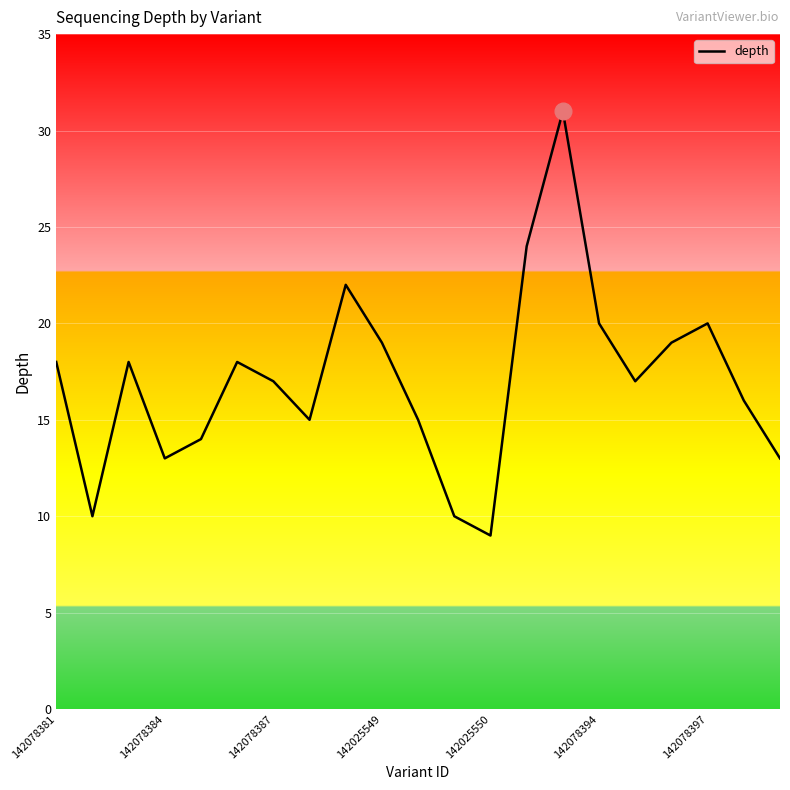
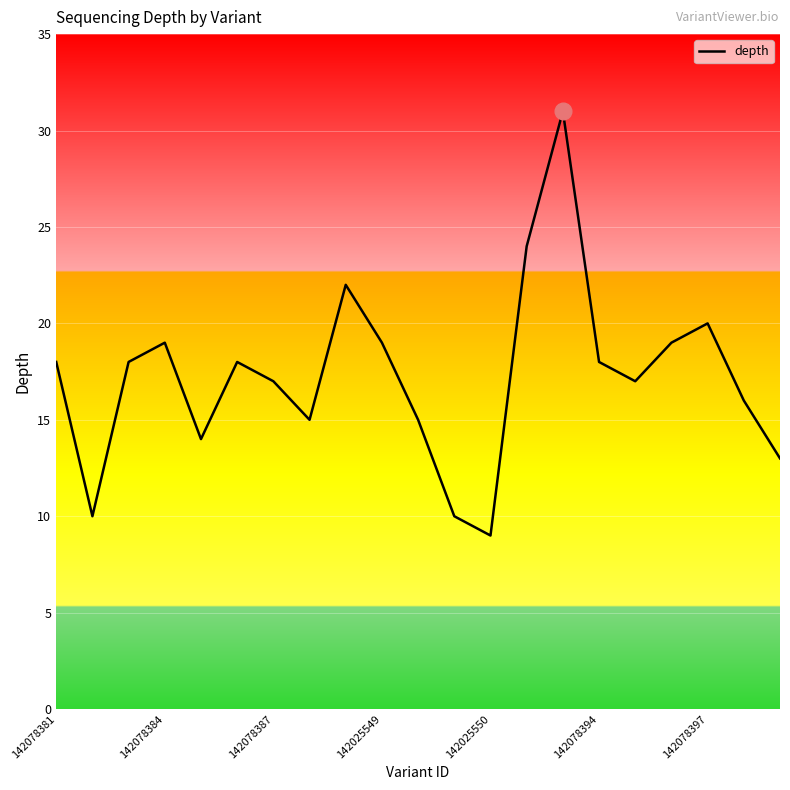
  {
    "depth": {
      "142078381": 18,
-     "142078384": 13,
+     "142078384": 19,
      "142078387": 17,
      "142025549": 19,
      "142025550": 9,
-     "142078394": 20,
+     "142078394": 18,
      "142078397": 20
    }
  }
